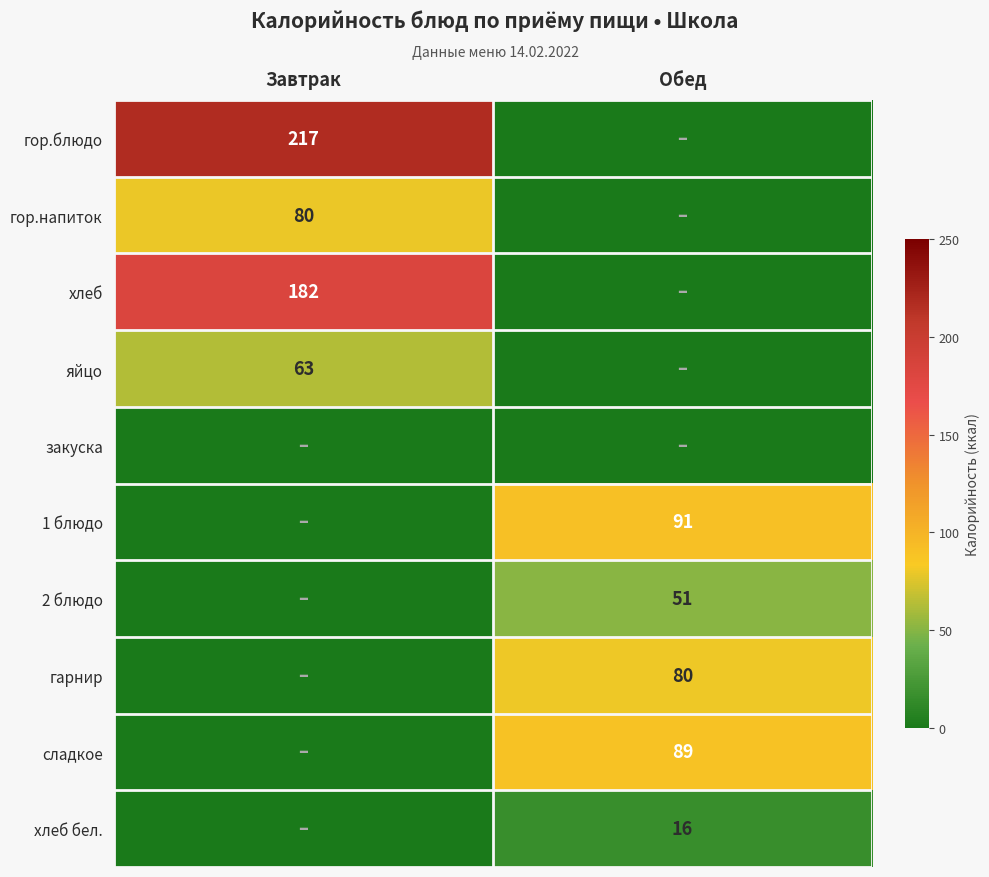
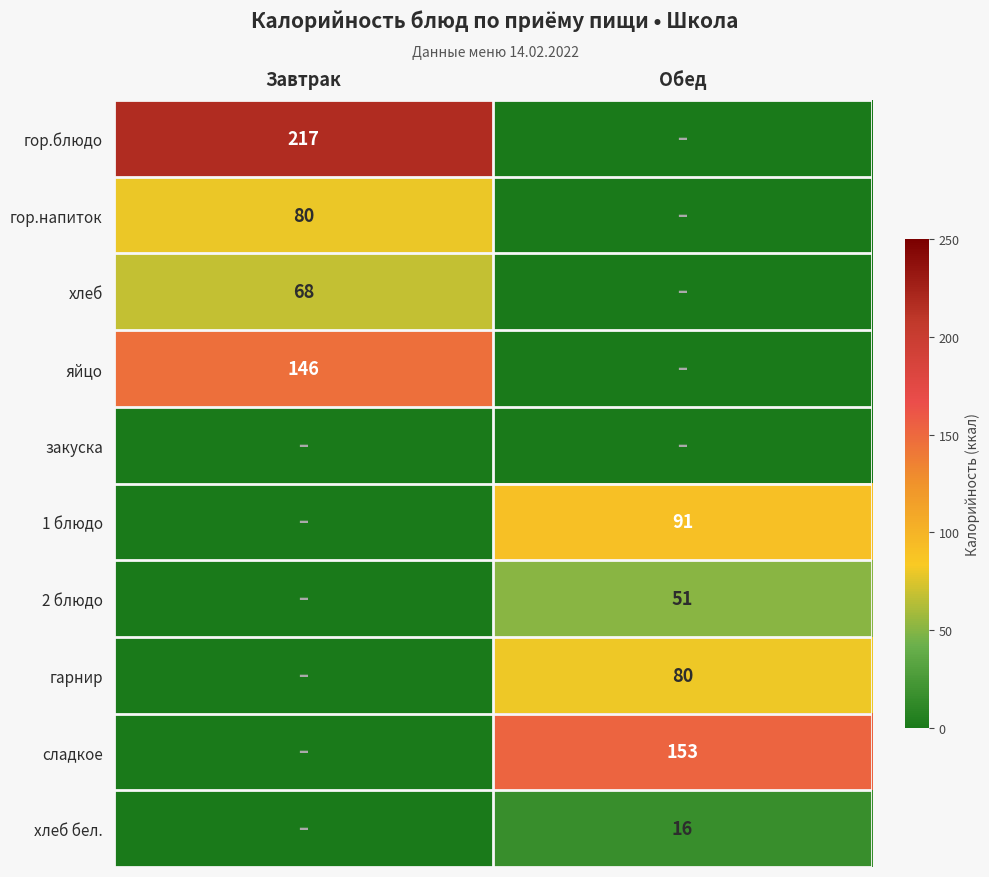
  {
    "гор.блюдо": {
      "Завтрак": 217
    },
    "гор.напиток": {
      "Завтрак": 80
    },
    "хлеб": {
-     "Завтрак": 182
+     "Завтрак": 68
    },
    "яйцо": {
-     "Завтрак": 63
+     "Завтрак": 146
    },
    "1 блюдо": {
      "Обед": 91
    },
    "2 блюдо": {
      "Обед": 51
    },
    "гарнир": {
      "Обед": 80
    },
    "сладкое": {
-     "Обед": 89
+     "Обед": 153
    },
    "хлеб бел.": {
      "Обед": 16
    }
  }
